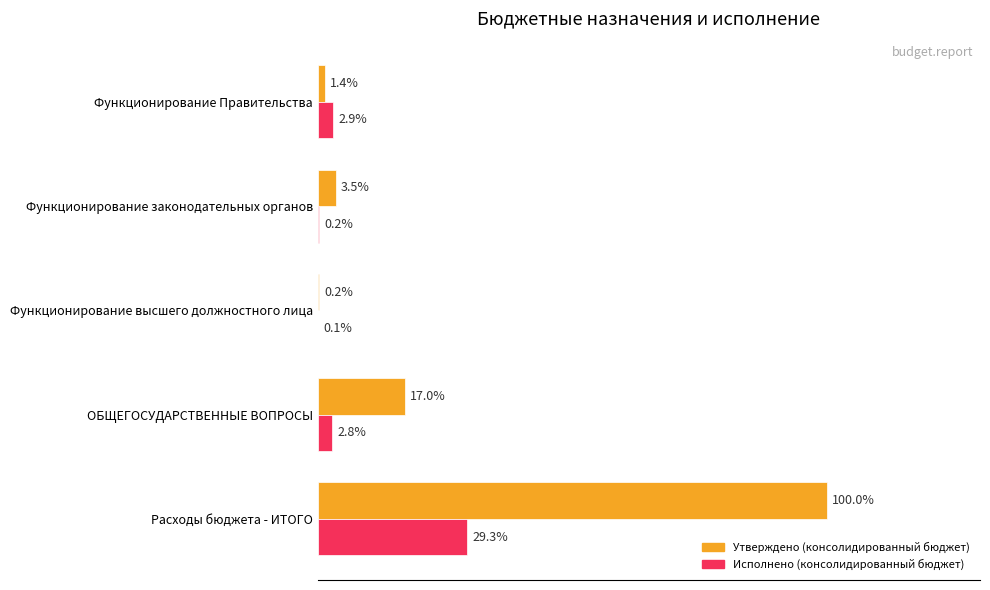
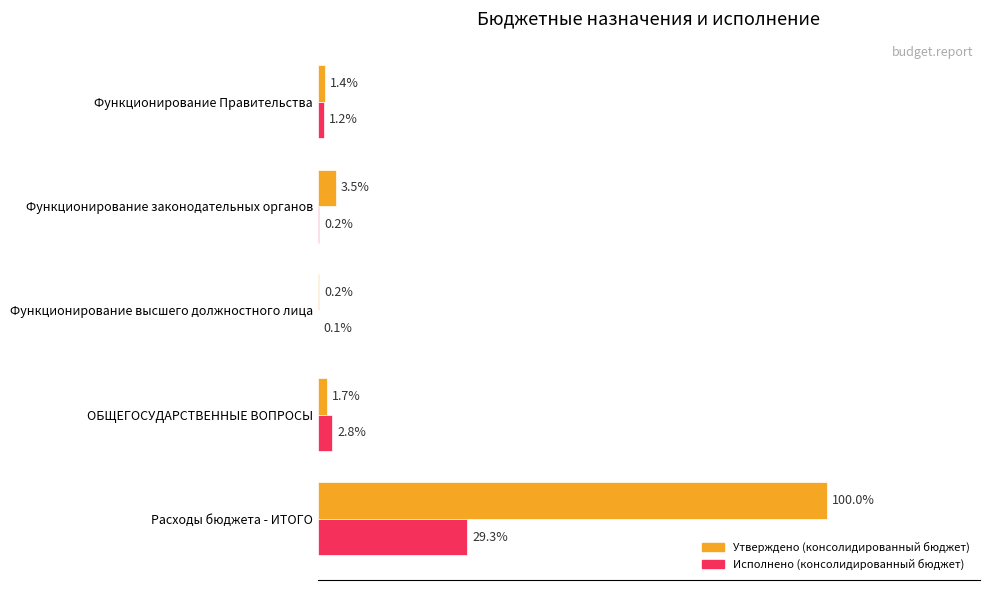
  {
    "Утверждено (консолидированный бюджет)": {
      "Функционирование Правительства": "1.4%",
      "Функционирование законодательных органов": "3.5%",
      "Функционирование высшего должностного лица": "0.2%",
-     "ОБЩЕГОСУДАРСТВЕННЫЕ ВОПРОСЫ": "17.0%",
+     "ОБЩЕГОСУДАРСТВЕННЫЕ ВОПРОСЫ": "1.7%",
      "Расходы бюджета - ИТОГО": "100.0%"
    },
    "Исполнено (консолидированный бюджет)": {
-     "Функционирование Правительства": "2.9%",
+     "Функционирование Правительства": "1.2%",
      "Функционирование законодательных органов": "0.2%",
      "Функционирование высшего должностного лица": "0.1%",
      "ОБЩЕГОСУДАРСТВЕННЫЕ ВОПРОСЫ": "2.8%",
      "Расходы бюджета - ИТОГО": "29.3%"
    }
  }
